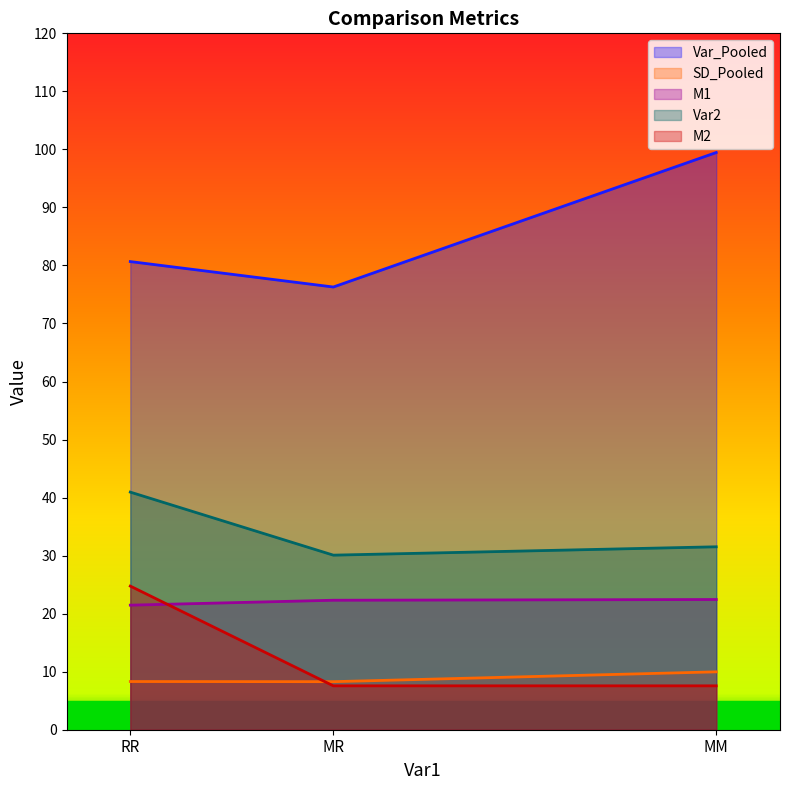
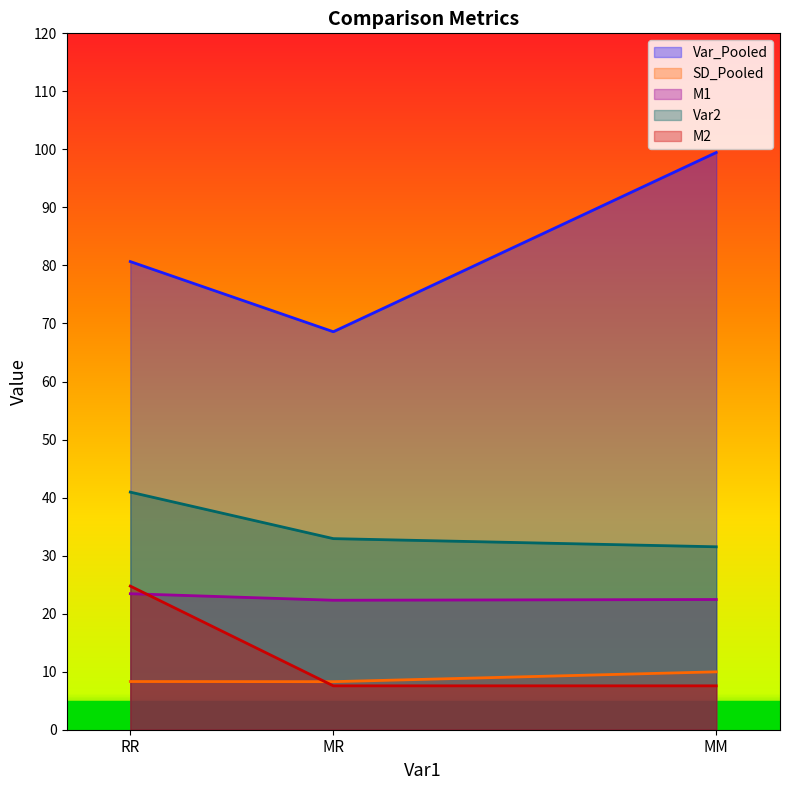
  {
    "Var_Pooled": {
      "RR": 81,
-     "MR": 76,
+     "MR": 69,
      "MM": 99
    },
    "M1": {
-     "RR": 21,
+     "RR": 23,
      "MR": 22,
      "MM": 22
    },
    "Var2": {
      "RR": 41,
-     "MR": 30,
+     "MR": 33,
      "MM": 32
    }
  }
